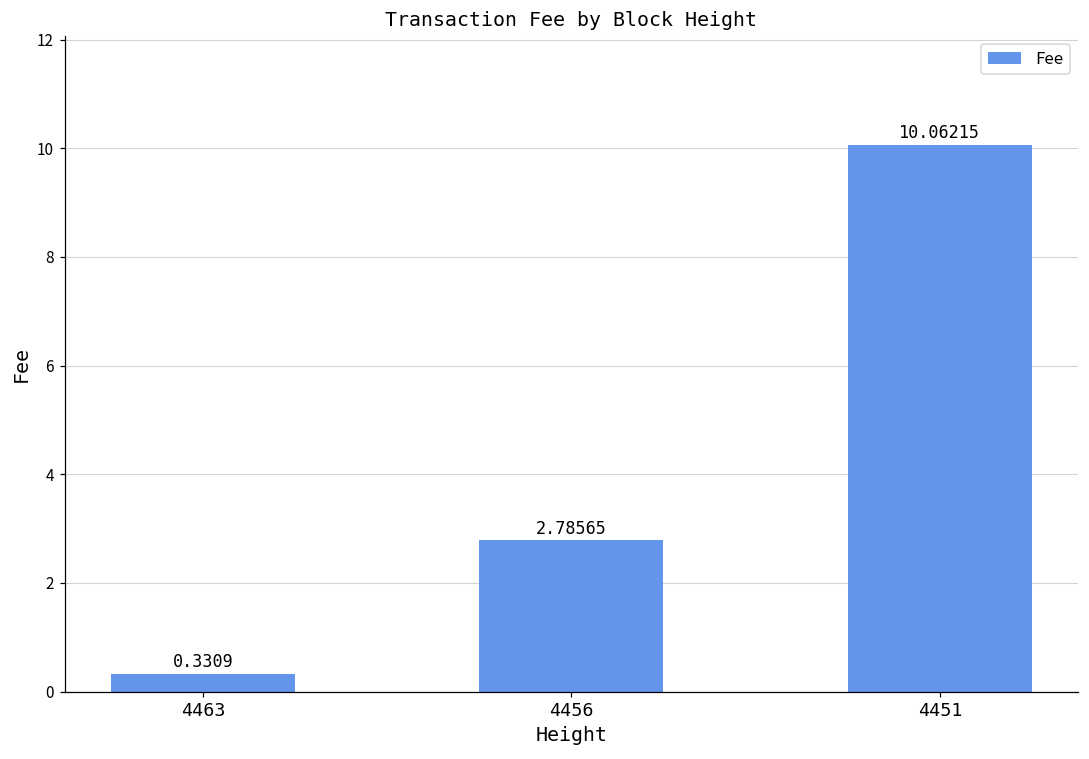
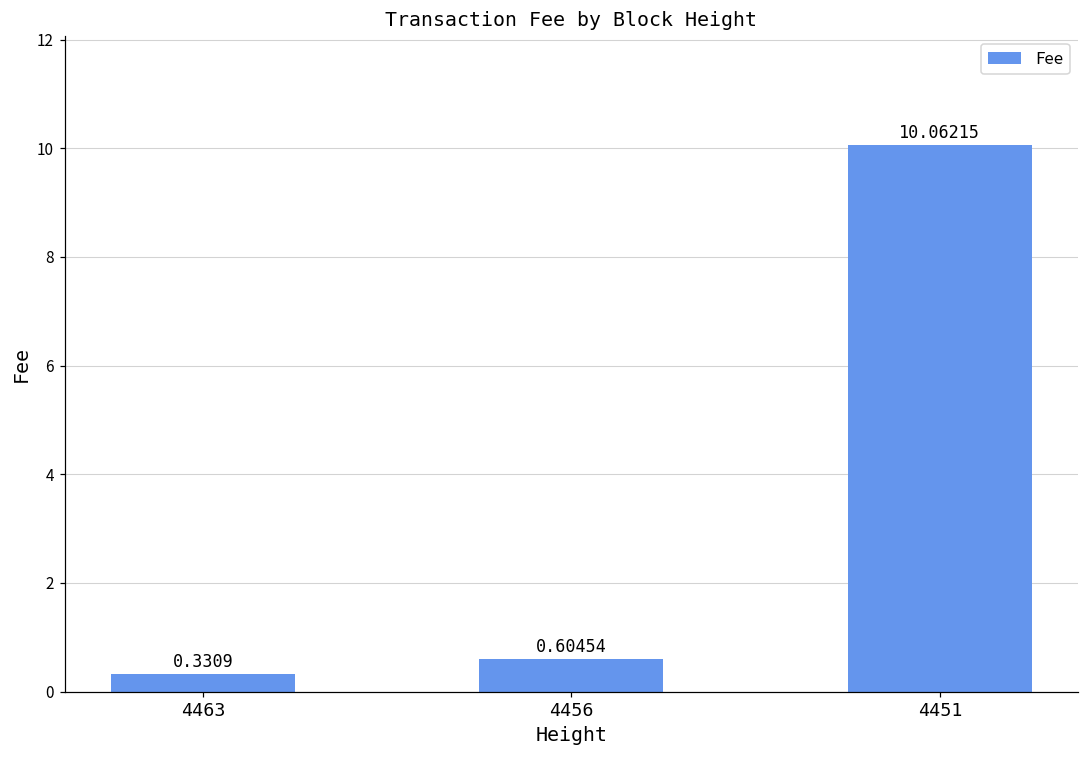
  {
    "4463": 0.3309,
-   "4456": 2.78565,
+   "4456": 0.60454,
    "4451": 10.06215
  }
